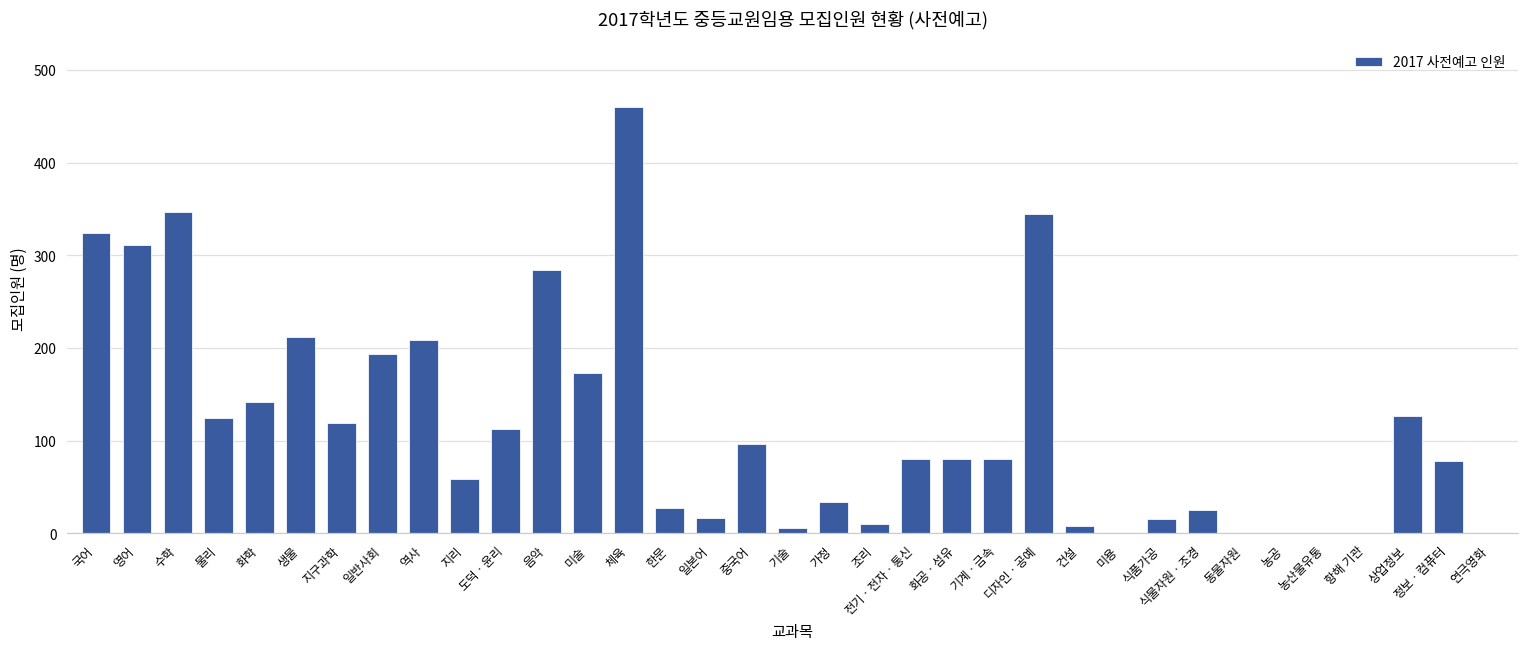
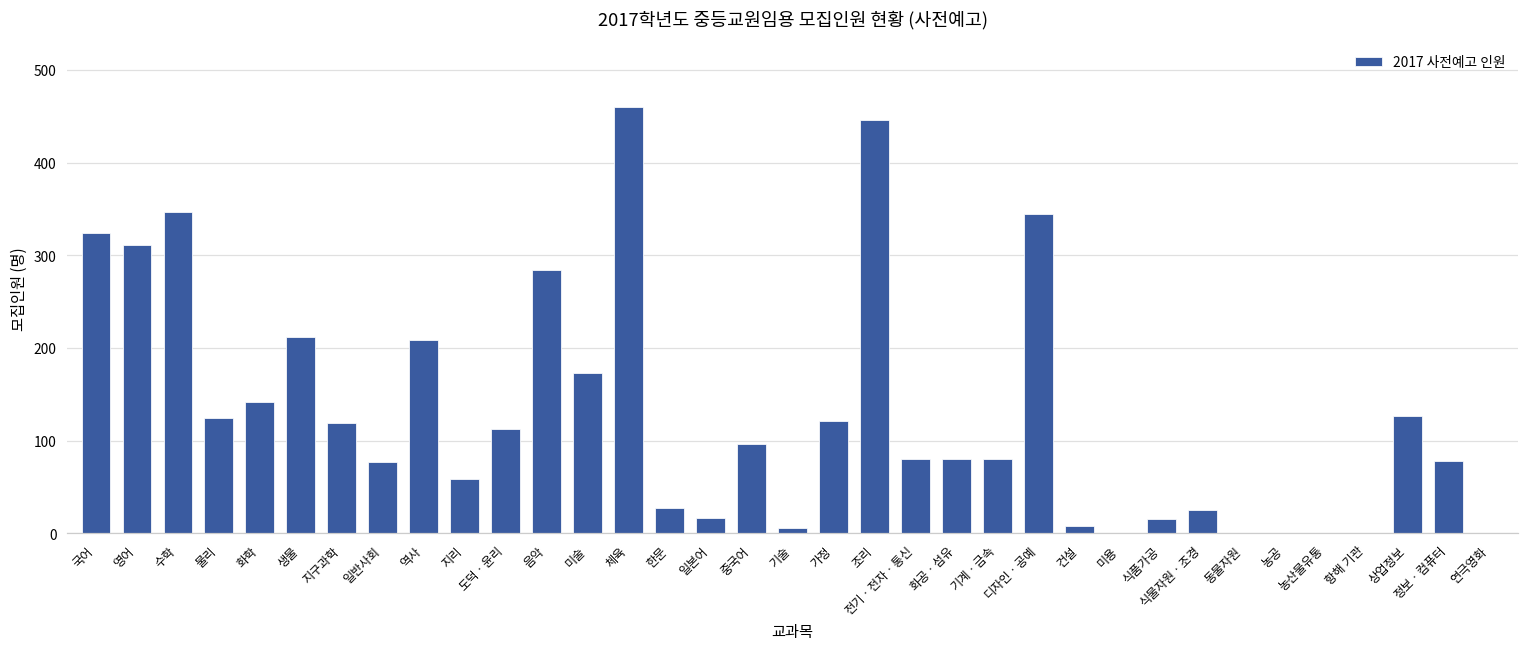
  {
    "국어": 320,
    "영어": 310,
    "수학": 350,
    "물리": 120,
    "화학": 140,
    "생물": 210,
    "지구과학": 120,
-   "일반사회": 190,
+   "일반사회": 80,
    "역사": 210,
    "지리": 60,
    "도덕ㆍ윤리": 110,
    "음악": 280,
    "미술": 170,
    "체육": 460,
    "한문": 30,
    "일본어": 20,
    "중국어": 100,
    "기술": 10,
-   "가정": 30,
-   "조리": 10,
+   "가정": 120,
+   "조리": 450,
    "전기ㆍ전자ㆍ통신": 80,
    "화공ㆍ섬유": 80,
    "기계ㆍ금속": 80,
    "디자인ㆍ공예": 350,
    "건설": 10,
    "미용": 0,
    "식품가공": 20,
    "식물자원ㆍ조경": 30,
    "동물자원": 0,
    "농공": 0,
    "농산물유통": 0,
    "항해 기관": 0,
    "상업정보": 130,
    "정보ㆍ컴퓨터": 80,
    "연극영화": 0
  }
